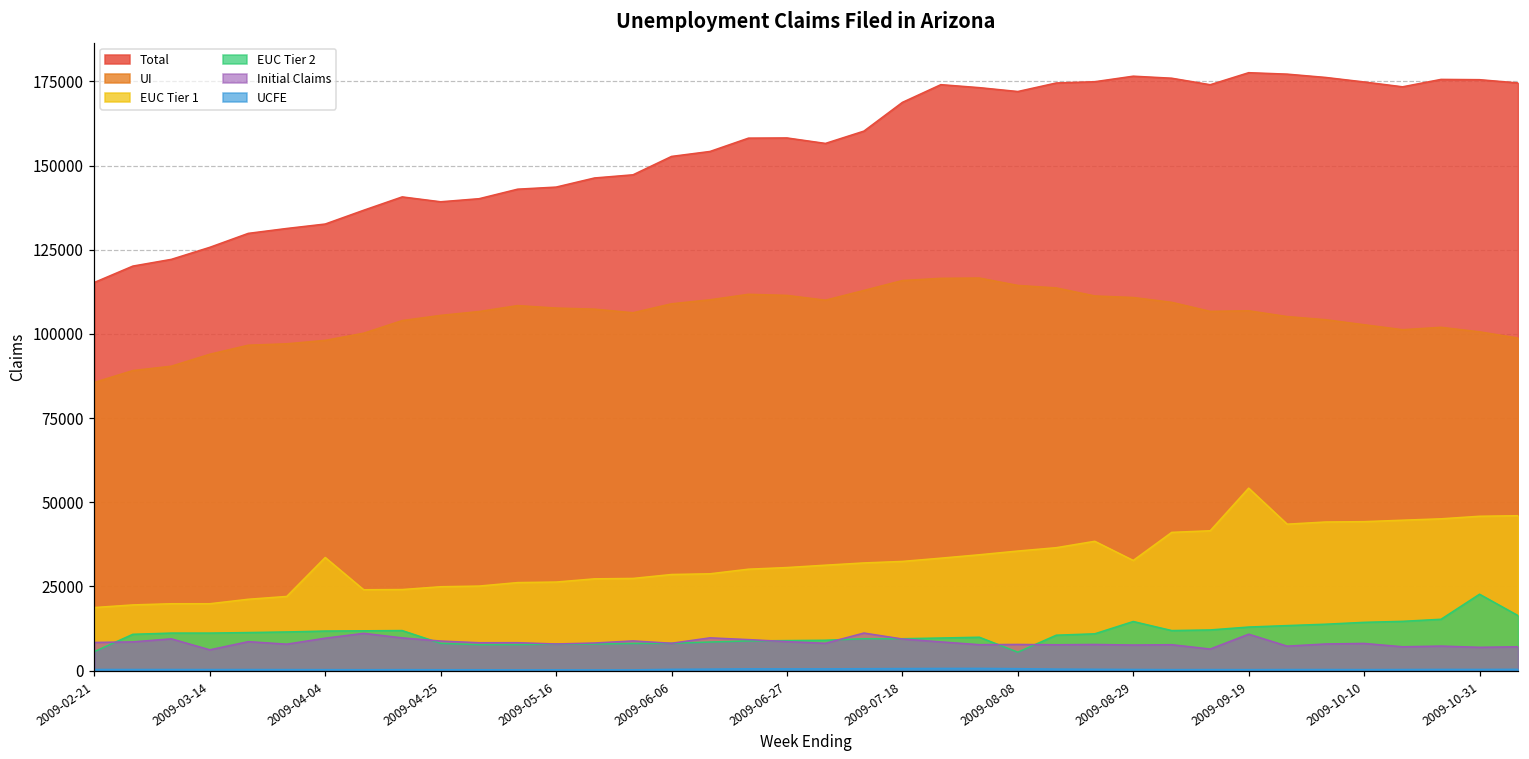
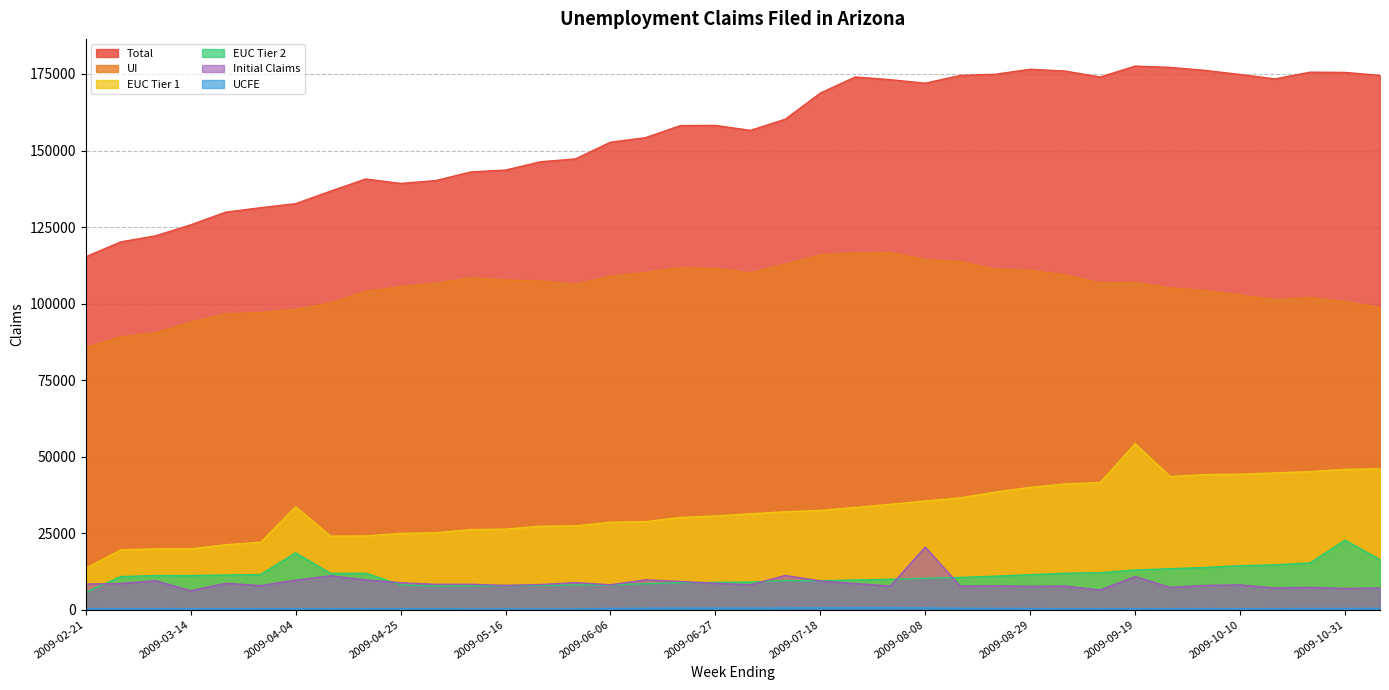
  {
    "EUC Tier 1": {
-     "2009-02-21": 19000,
+     "2009-02-21": 14000,
      "2009-03-14": 20000,
      "2009-04-04": 34000,
      "2009-04-25": 25000,
      "2009-05-16": 26000,
      "2009-06-06": 29000,
      "2009-06-27": 31000,
      "2009-07-18": 32000,
      "2009-08-08": 36000,
-     "2009-08-29": 33000,
+     "2009-08-29": 40000,
      "2009-09-19": 54000,
      "2009-10-10": 44000,
      "2009-10-31": 46000
    },
    "EUC Tier 2": {
      "2009-02-21": 6000,
      "2009-03-14": 11000,
-     "2009-04-04": 12000,
-     "2009-08-08": 5000,
-     "2009-08-29": 15000,
+     "2009-04-04": 19000,
+     "2009-08-08": 10000,
+     "2009-08-29": 11000,
      "2009-09-19": 13000,
      "2009-10-10": 14000,
      "2009-10-31": 23000
    },
    "Initial Claims": {
      "2009-02-21": 8000,
      "2009-03-14": 6000,
      "2009-04-04": 10000,
-     "2009-08-08": 8000,
+     "2009-08-08": 20000,
      "2009-08-29": 8000,
      "2009-09-19": 11000,
      "2009-10-10": 8000,
      "2009-10-31": 7000
    },
    "UCFE": {
      "2009-02-21": 0,
      "2009-03-14": 0,
      "2009-04-04": 0,
      "2009-04-25": 0,
      "2009-05-16": 0,
      "2009-06-06": 0,
      "2009-06-27": 1000,
      "2009-07-18": 1000,
      "2009-08-08": 1000,
      "2009-08-29": 0,
      "2009-09-19": 0,
      "2009-10-10": 0,
      "2009-10-31": 0
    }
  }
